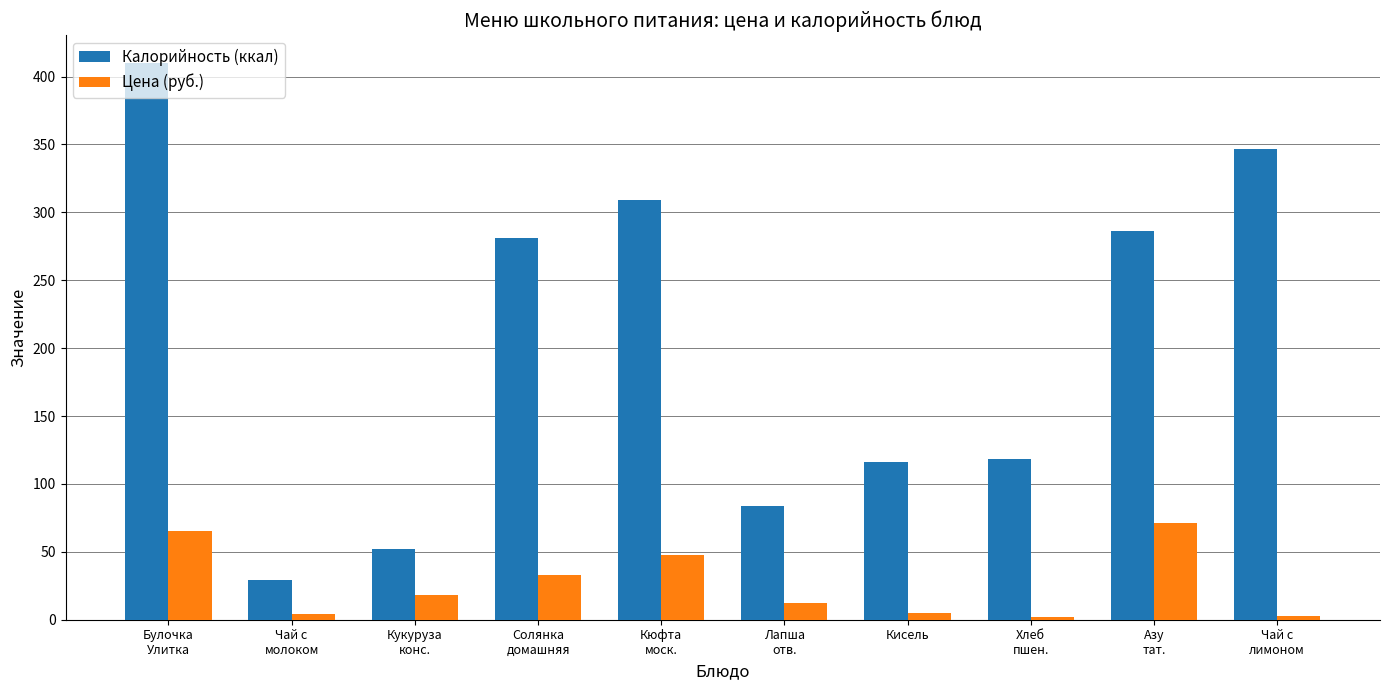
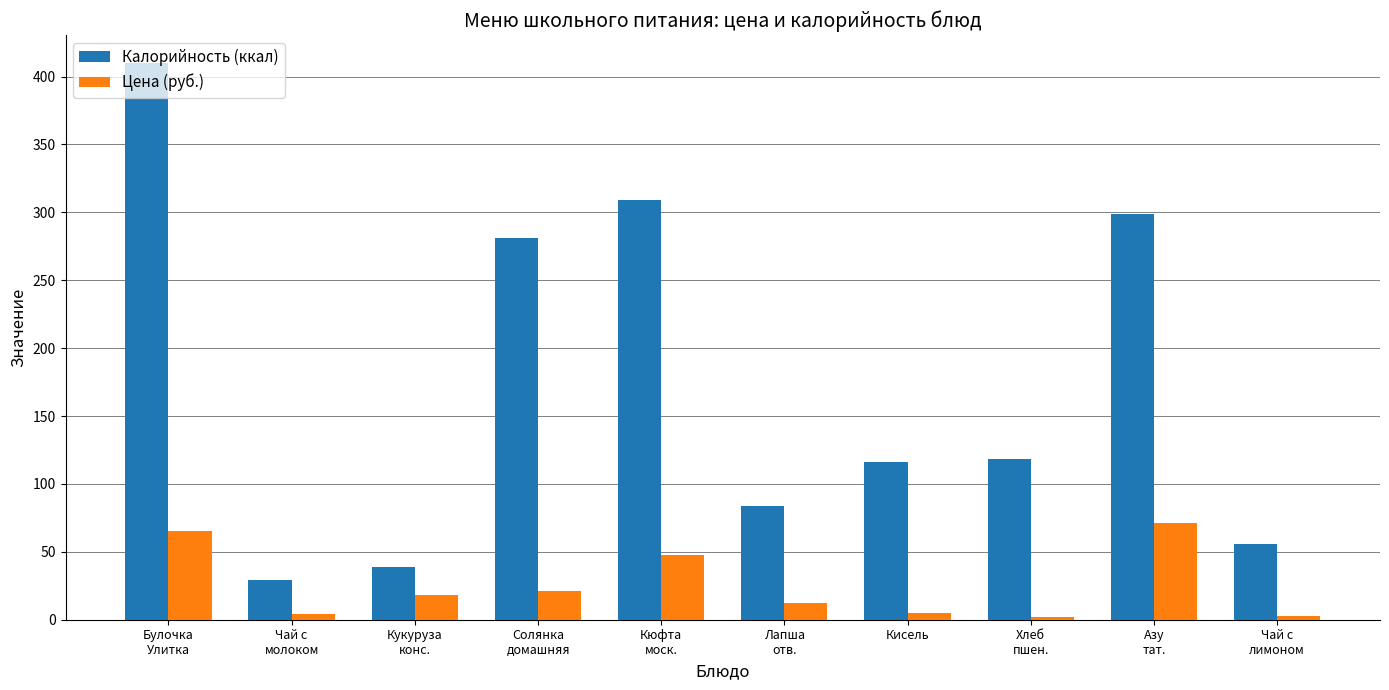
  {
    "Калорийность (ккал)": {
      "Чай с молоком": 29,
-     "Кукуруза конс.": 52,
+     "Кукуруза конс.": 39,
      "Солянка домашняя": 281,
      "Кюфта моск.": 309,
      "Лапша отв.": 84,
      "Кисель": 116,
      "Хлеб пшен.": 118,
-     "Азу тат.": 286,
-     "Чай с лимоном": 347
+     "Азу тат.": 299,
+     "Чай с лимоном": 56
    },
    "Цена (руб.)": {
      "Булочка Улитка": 65,
      "Чай с молоком": 4,
      "Кукуруза конс.": 18,
-     "Солянка домашняя": 33,
+     "Солянка домашняя": 22,
      "Кюфта моск.": 48,
      "Лапша отв.": 13,
      "Кисель": 5,
      "Азу тат.": 71,
      "Чай с лимоном": 2
    }
  }
